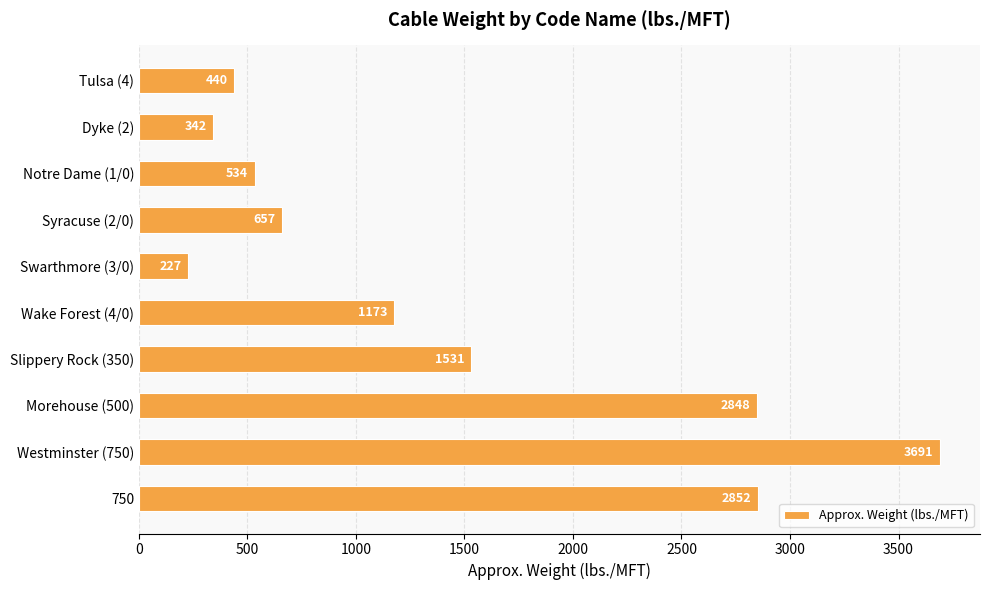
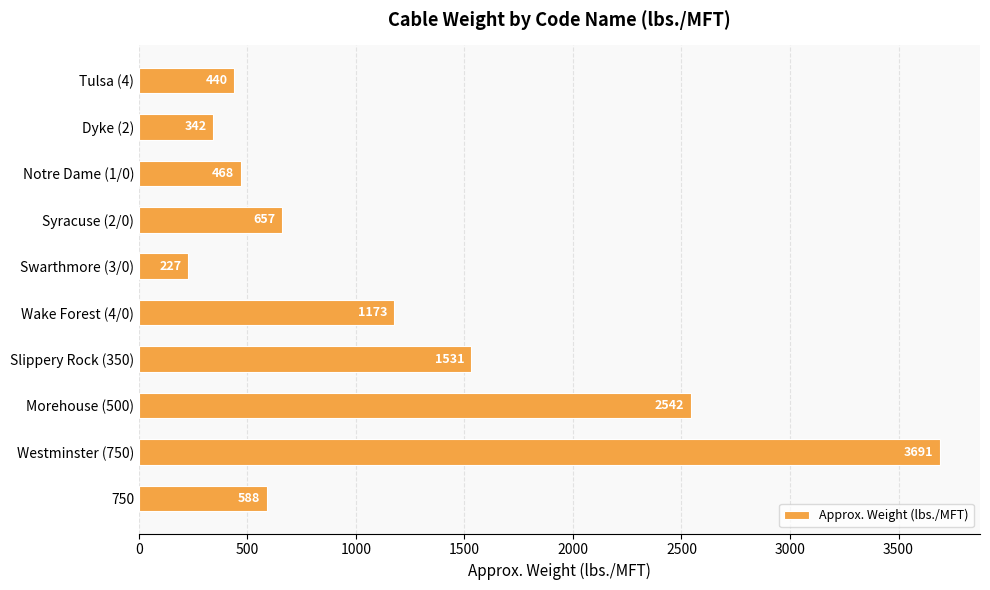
  {
    "Tulsa (4)": 440,
    "Dyke (2)": 342,
-   "Notre Dame (1/0)": 534,
+   "Notre Dame (1/0)": 468,
    "Syracuse (2/0)": 657,
    "Swarthmore (3/0)": 227,
    "Wake Forest (4/0)": 1173,
    "Slippery Rock (350)": 1531,
-   "Morehouse (500)": 2848,
+   "Morehouse (500)": 2542,
    "Westminster (750)": 3691,
-   "750": 2852
+   "750": 588
  }
